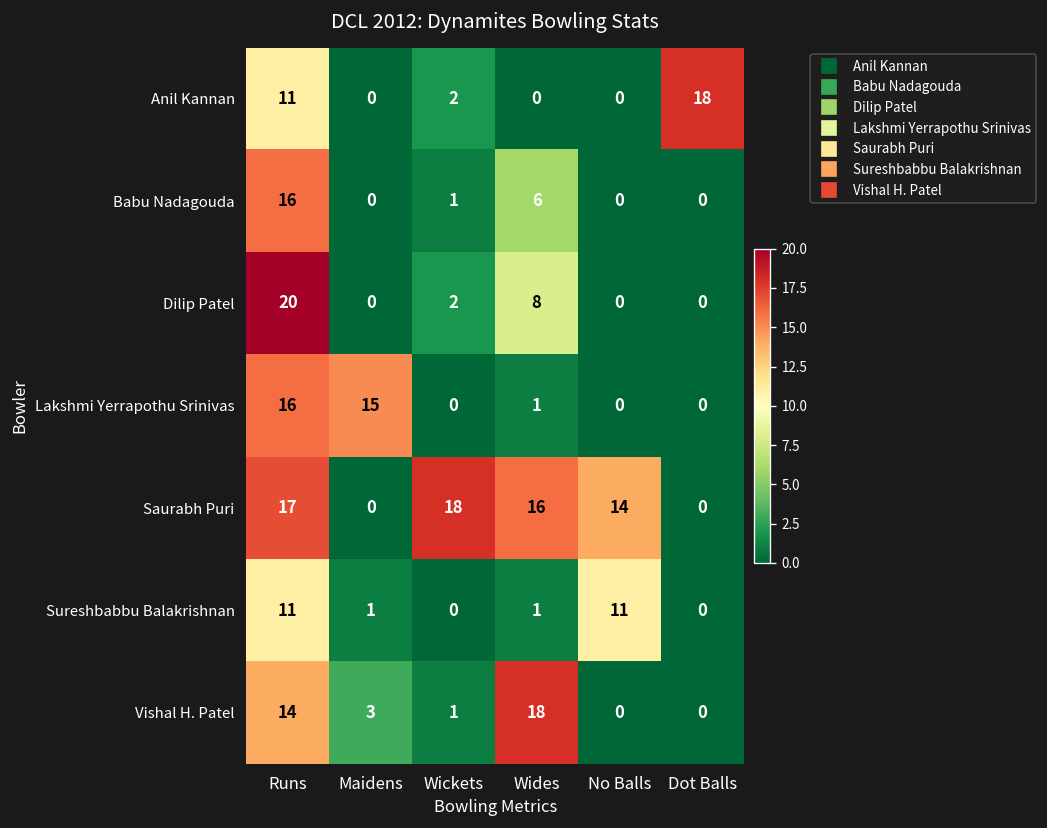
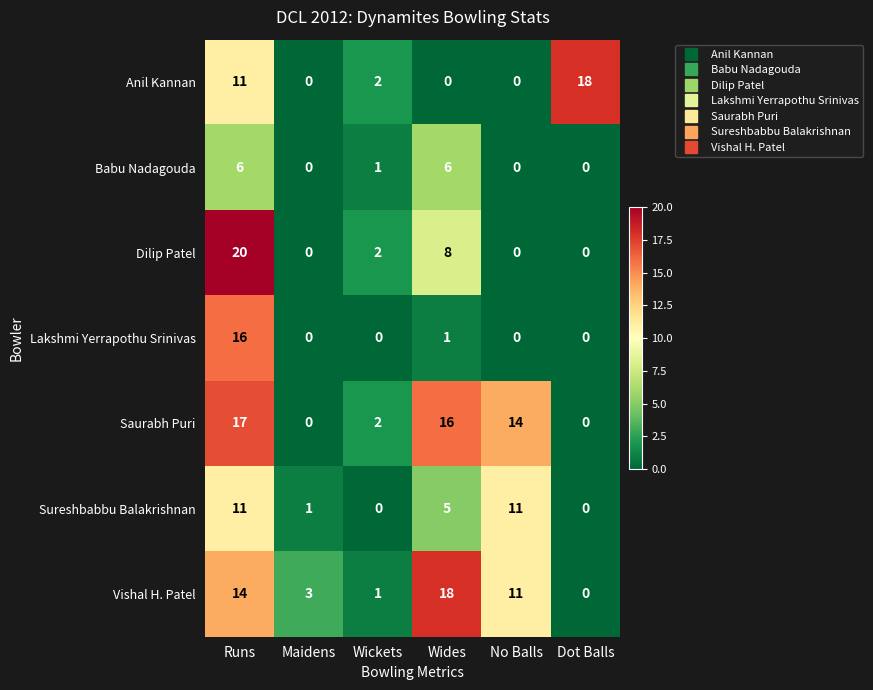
  {
    "Anil Kannan": {
      "Runs": 11,
      "Maidens": 0,
      "Wickets": 2,
      "Wides": 0,
      "No Balls": 0,
      "Dot Balls": 18
    },
    "Babu Nadagouda": {
-     "Runs": 16,
+     "Runs": 6,
      "Maidens": 0,
      "Wickets": 1,
      "Wides": 6,
      "No Balls": 0,
      "Dot Balls": 0
    },
    "Dilip Patel": {
      "Runs": 20,
      "Maidens": 0,
      "Wickets": 2,
      "Wides": 8,
      "No Balls": 0,
      "Dot Balls": 0
    },
    "Lakshmi Yerrapothu Srinivas": {
      "Runs": 16,
-     "Maidens": 15,
+     "Maidens": 0,
      "Wickets": 0,
      "Wides": 1,
      "No Balls": 0,
      "Dot Balls": 0
    },
    "Saurabh Puri": {
      "Runs": 17,
      "Maidens": 0,
-     "Wickets": 18,
+     "Wickets": 2,
      "Wides": 16,
      "No Balls": 14,
      "Dot Balls": 0
    },
    "Sureshbabbu Balakrishnan": {
      "Runs": 11,
      "Maidens": 1,
      "Wickets": 0,
-     "Wides": 1,
+     "Wides": 5,
      "No Balls": 11,
      "Dot Balls": 0
    },
    "Vishal H. Patel": {
      "Runs": 14,
      "Maidens": 3,
      "Wickets": 1,
      "Wides": 18,
-     "No Balls": 0,
+     "No Balls": 11,
      "Dot Balls": 0
    }
  }
